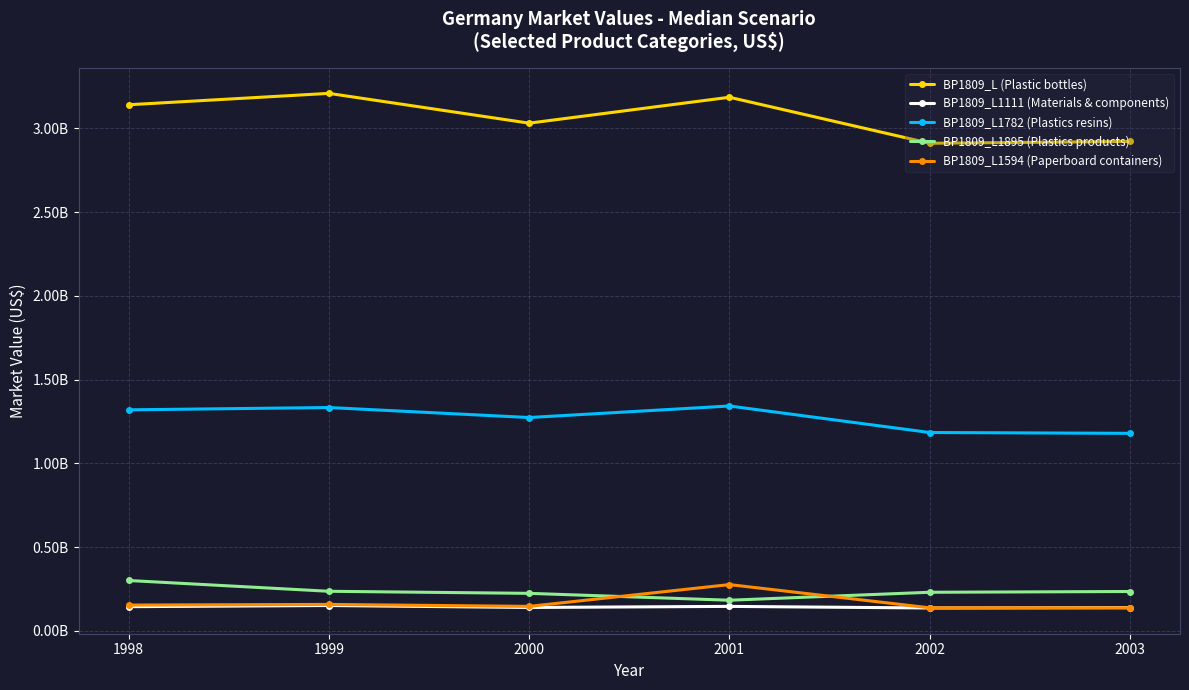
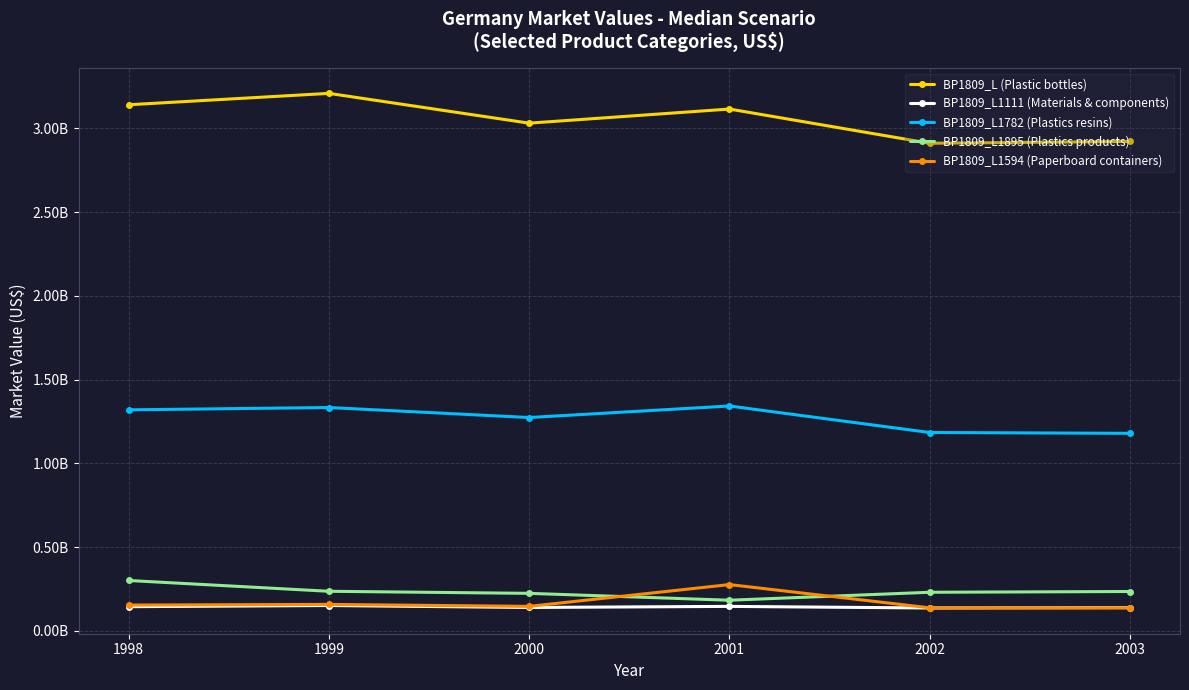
  {
    "BP1809_L (Plastic bottles)": {
      "1998": 3140000000,
      "1999": 3210000000,
      "2000": 3030000000,
-     "2001": 3190000000
+     "2001": 3120000000
    },
    "BP1809_L1111 (Materials & components)": {
      "2001": 150000000
    },
    "BP1809_L1782 (Plastics resins)": {
      "1998": 1320000000,
      "1999": 1330000000,
      "2000": 1270000000,
      "2001": 1340000000,
      "2002": 1180000000,
      "2003": 1180000000
    },
    "BP1809_L1895 (Plastics products)": {
      "1998": 300000000,
      "1999": 240000000,
      "2000": 220000000,
      "2001": 180000000,
      "2002": 230000000,
      "2003": 230000000
    },
    "BP1809_L1594 (Paperboard containers)": {
      "2001": 280000000
    }
  }
